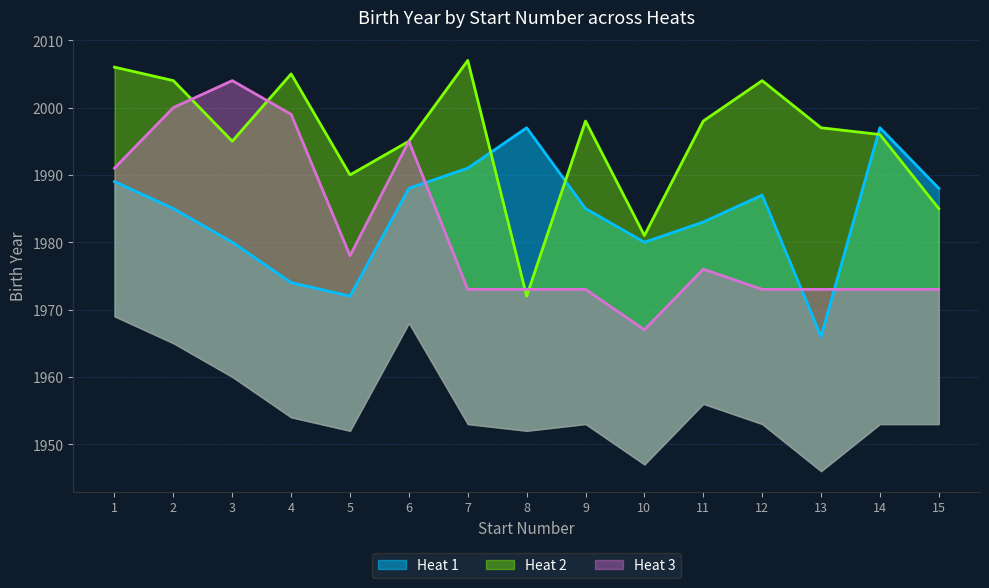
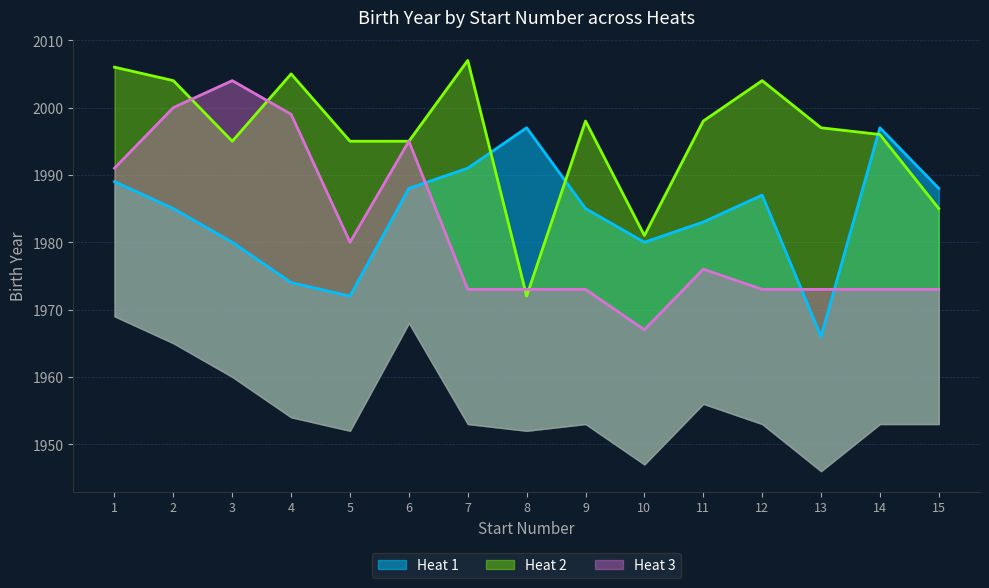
  {
    "Heat 1": {
      "1": 1989,
      "2": 1985,
      "3": 1980,
      "4": 1974,
      "5": 1972,
      "6": 1988,
      "7": 1991,
      "8": 1997,
      "9": 1985,
      "10": 1980,
      "11": 1983,
      "12": 1987,
      "13": 1966,
      "14": 1997,
      "15": 1988
    },
    "Heat 2": {
      "1": 2006,
      "2": 2004,
      "3": 1995,
      "4": 2005,
-     "5": 1990,
+     "5": 1995,
      "7": 2007,
      "8": 1972,
      "9": 1998,
      "10": 1981,
      "11": 1998,
      "12": 2004,
      "13": 1997,
      "14": 1996,
      "15": 1985
    },
    "Heat 3": {
      "1": 1991,
      "2": 2000,
      "3": 2004,
      "4": 1999,
-     "5": 1978,
+     "5": 1980,
      "7": 1973,
      "8": 1973,
      "9": 1973,
      "10": 1967,
      "11": 1976,
      "12": 1973,
      "13": 1973,
      "14": 1973,
      "15": 1973
    }
  }
